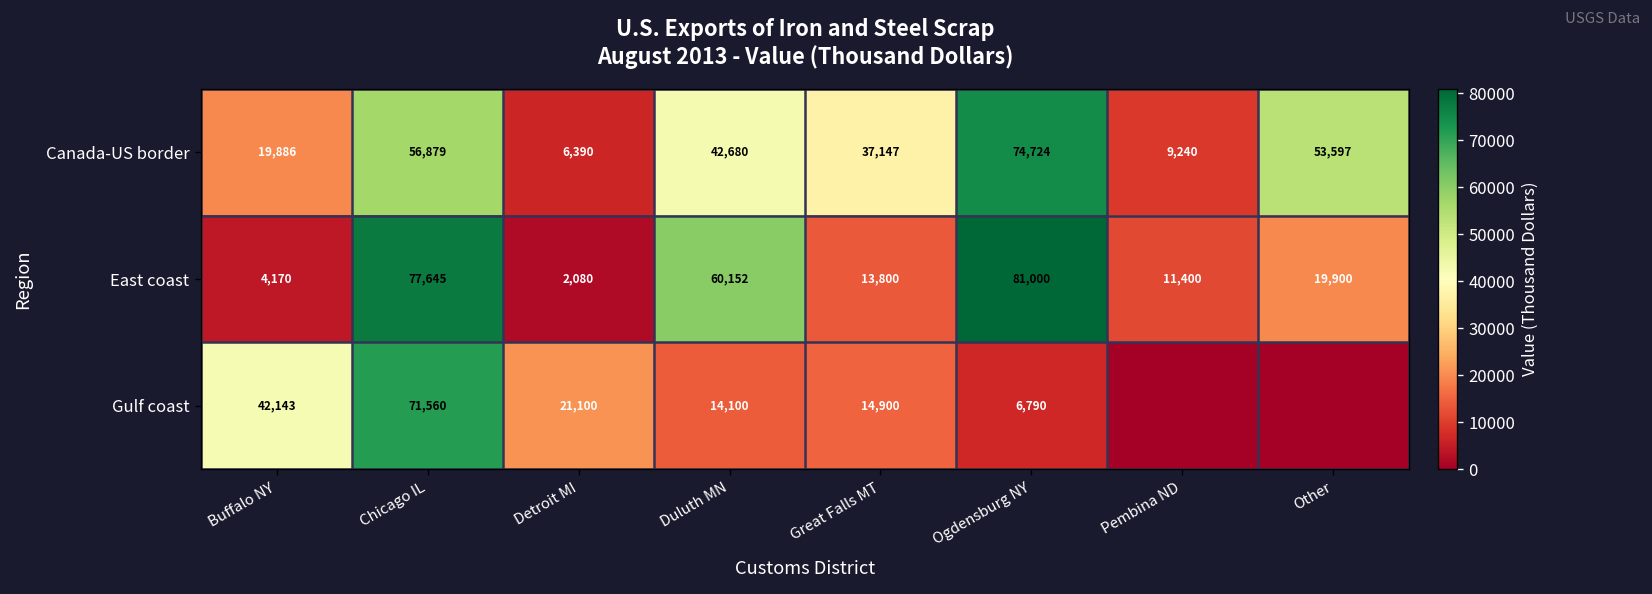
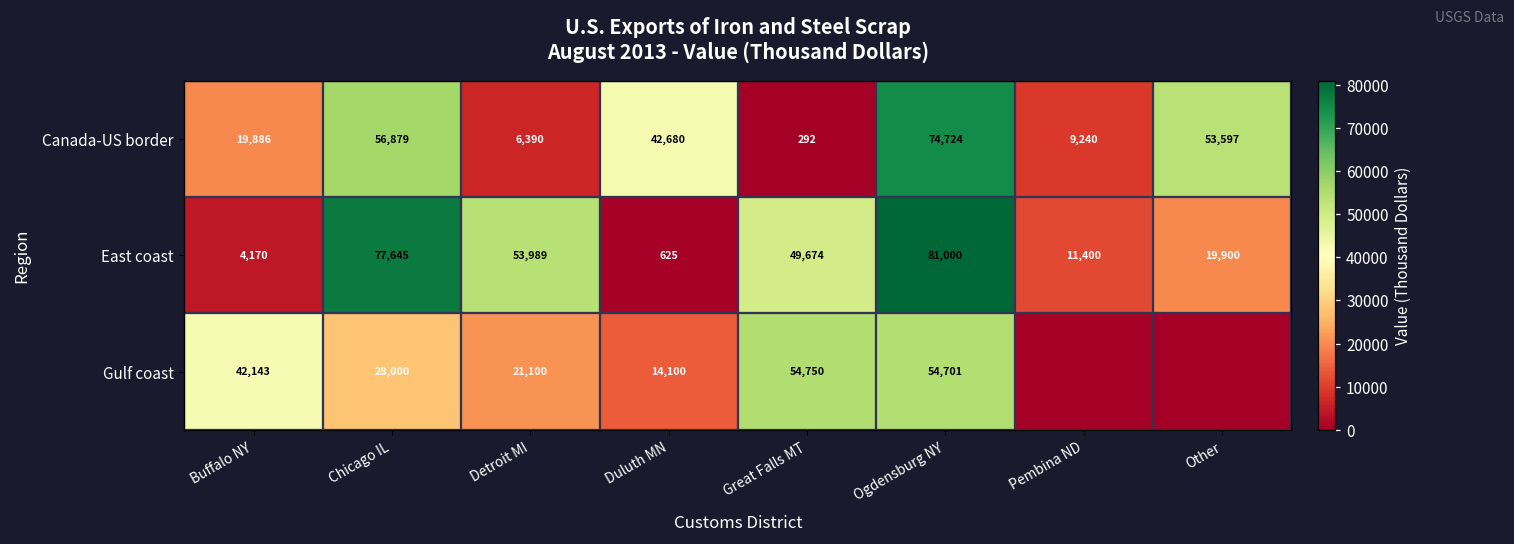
  {
    "Canada-US border": {
      "Buffalo NY": "19,886",
      "Chicago IL": "56,879",
      "Detroit MI": "6,390",
      "Duluth MN": "42,680",
-     "Great Falls MT": "37,147",
+     "Great Falls MT": "292",
      "Ogdensburg NY": "74,724",
      "Pembina ND": "9,240",
      "Other": "53,597"
    },
    "East coast": {
      "Buffalo NY": "4,170",
      "Chicago IL": "77,645",
-     "Detroit MI": "2,080",
-     "Duluth MN": "60,152",
-     "Great Falls MT": "13,800",
+     "Detroit MI": "53,989",
+     "Duluth MN": "625",
+     "Great Falls MT": "49,674",
      "Ogdensburg NY": "81,000",
      "Pembina ND": "11,400",
      "Other": "19,900"
    },
    "Gulf coast": {
      "Buffalo NY": "42,143",
-     "Chicago IL": "71,560",
+     "Chicago IL": "28,000",
      "Detroit MI": "21,100",
      "Duluth MN": "14,100",
-     "Great Falls MT": "14,900",
-     "Ogdensburg NY": "6,790"
+     "Great Falls MT": "54,750",
+     "Ogdensburg NY": "54,701"
    }
  }
